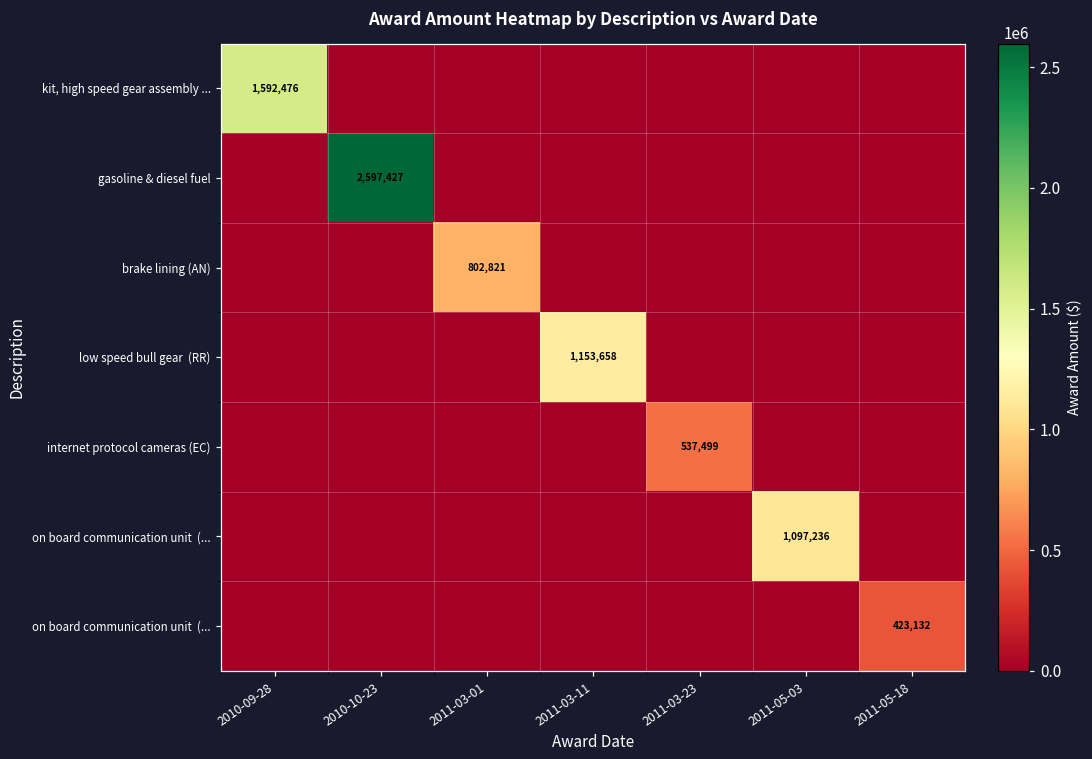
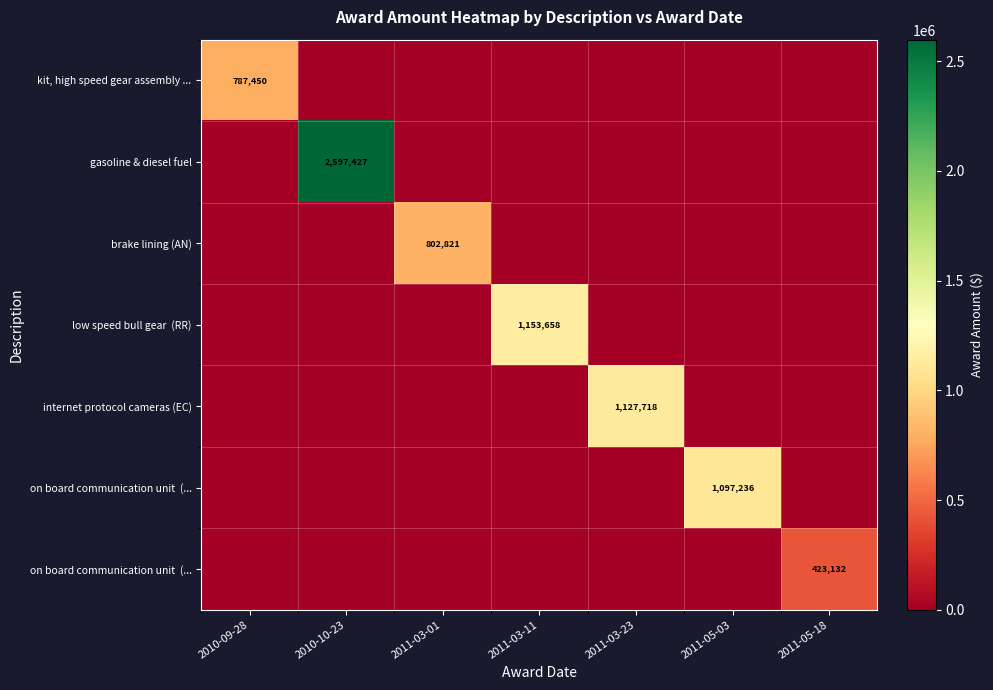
  {
    "kit, high speed gear assembly ...": {
-     "2010-09-28": "1,592,476"
+     "2010-09-28": "787,450"
    },
    "gasoline & diesel fuel": {
      "2010-10-23": "2,597,427"
    },
    "brake lining (AN)": {
      "2011-03-01": "802,821"
    },
    "low speed bull gear (RR)": {
      "2011-03-11": "1,153,658"
    },
    "internet protocol cameras (EC)": {
-     "2011-03-23": "537,499"
+     "2011-03-23": "1,127,718"
    }
  }
